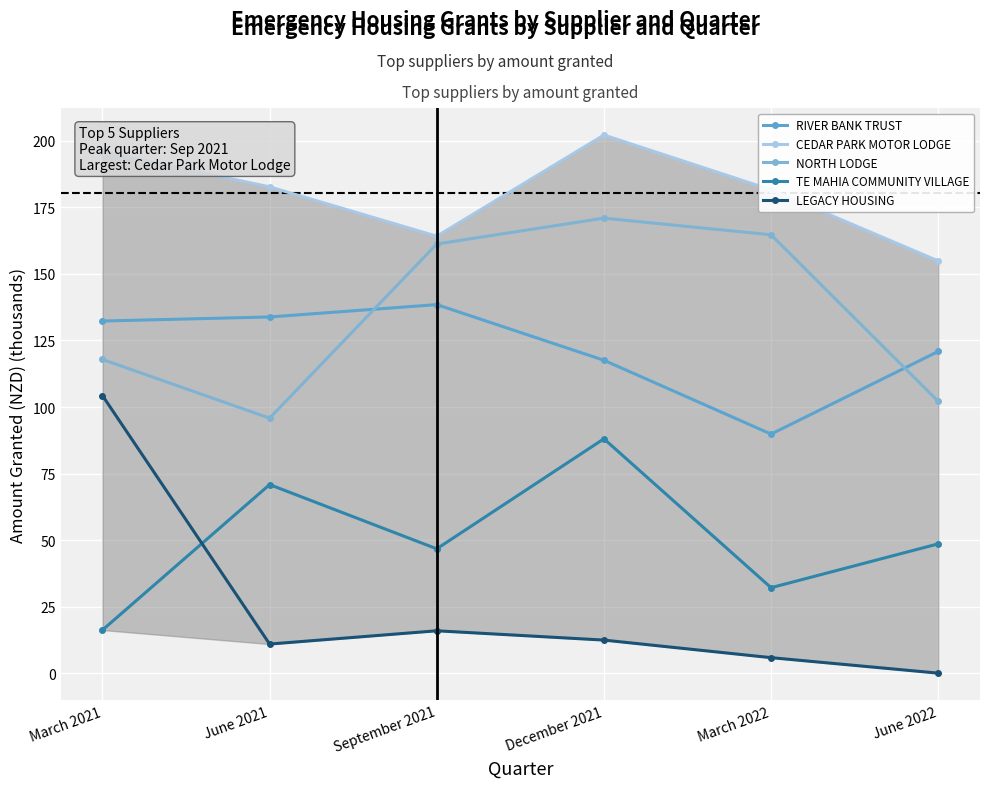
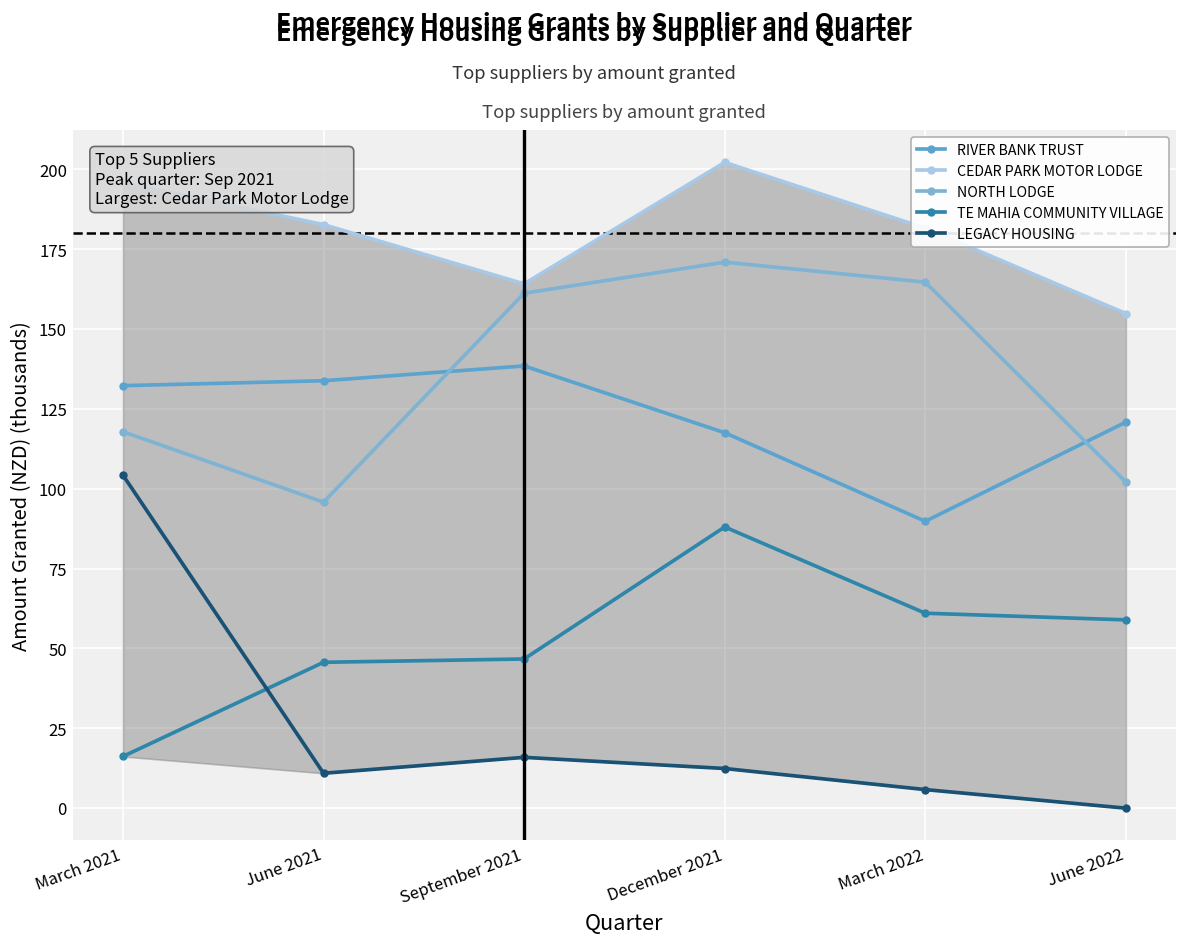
  {
    "TE MAHIA COMMUNITY VILLAGE": {
      "March 2021": 16,
-     "June 2021": 71,
+     "June 2021": 46,
      "September 2021": 47,
      "December 2021": 88,
-     "March 2022": 32,
-     "June 2022": 49
+     "March 2022": 61,
+     "June 2022": 59
    },
    "LEGACY HOUSING": {
      "March 2021": 104,
      "June 2021": 11,
      "September 2021": 16,
      "December 2021": 12,
      "March 2022": 6,
      "June 2022": 0
    }
  }
